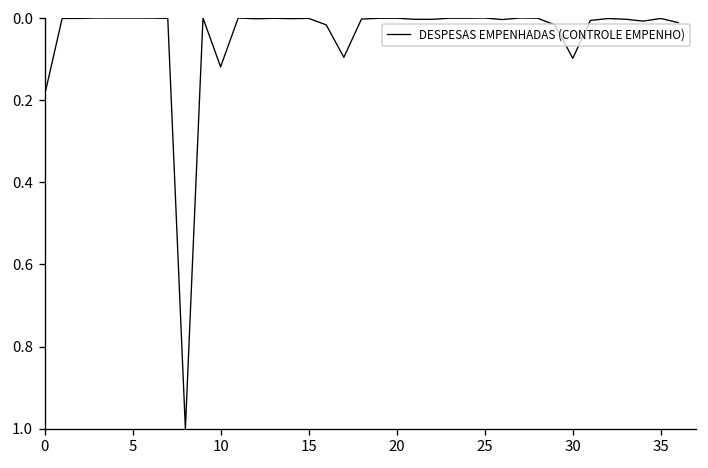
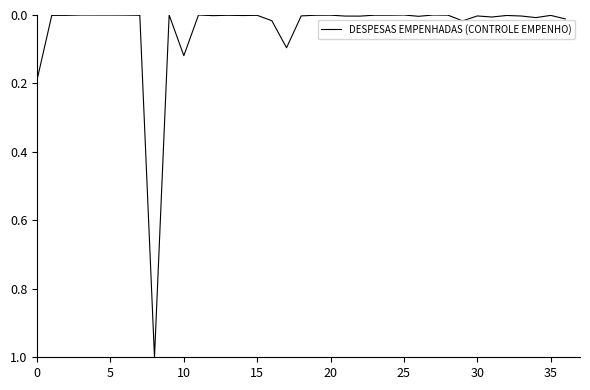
  {
    "0": 0.19,
    "5": 0.00,
    "10": 0.12,
    "15": 0.00,
    "20": 0.00,
    "25": 0.00,
-   "30": 0.10,
+   "30": 0.00,
    "35": 0.00
  }
